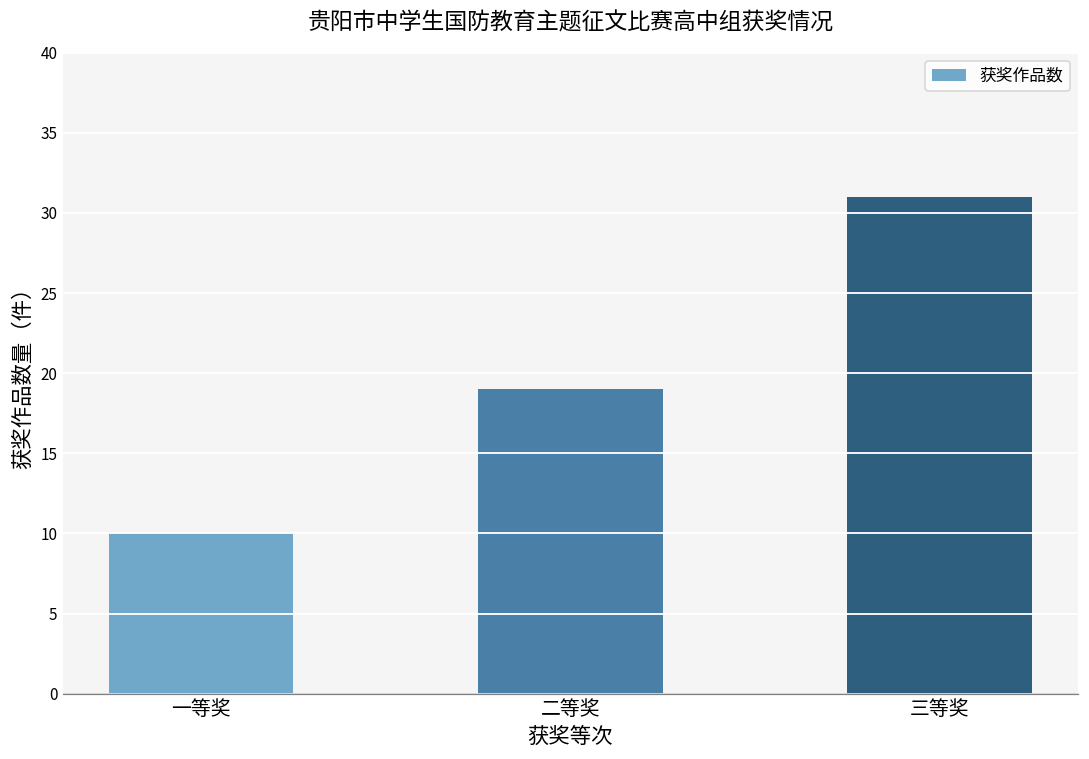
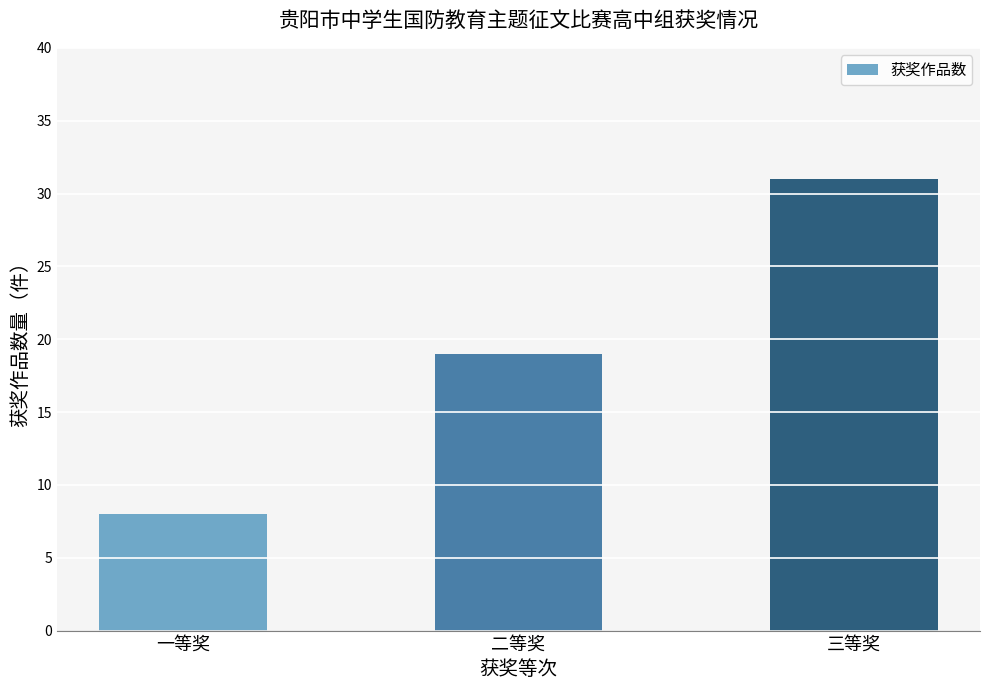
  {
-   "一等奖": 10,
+   "一等奖": 8,
    "二等奖": 19,
    "三等奖": 31
  }
